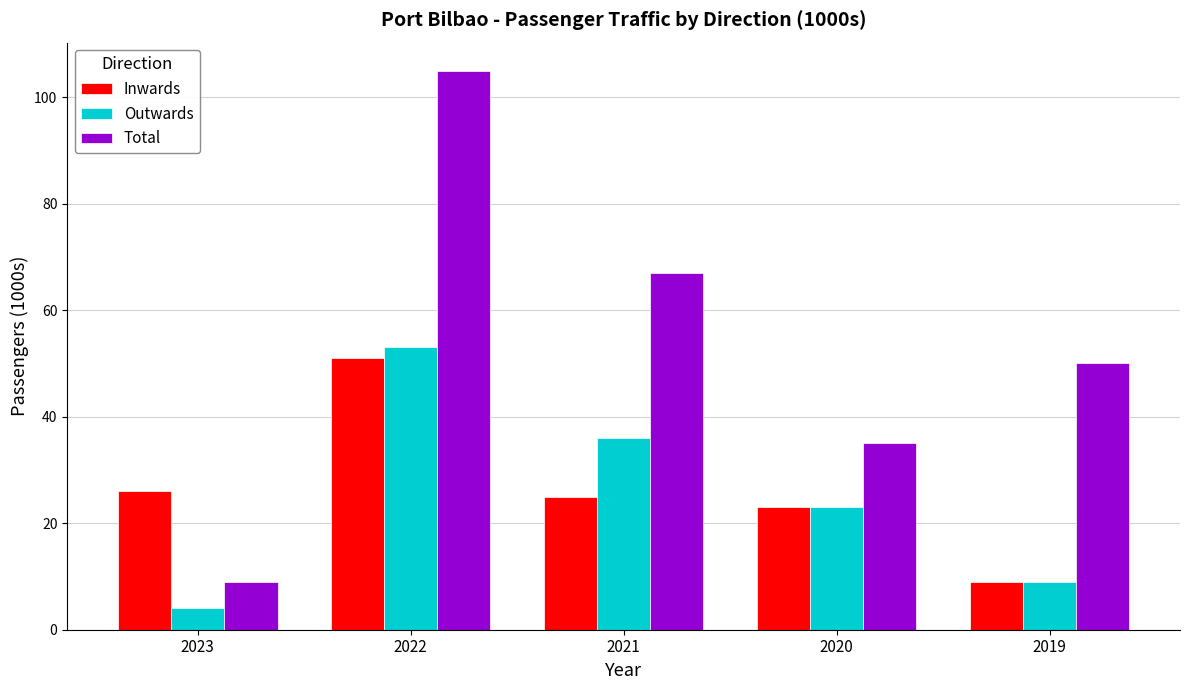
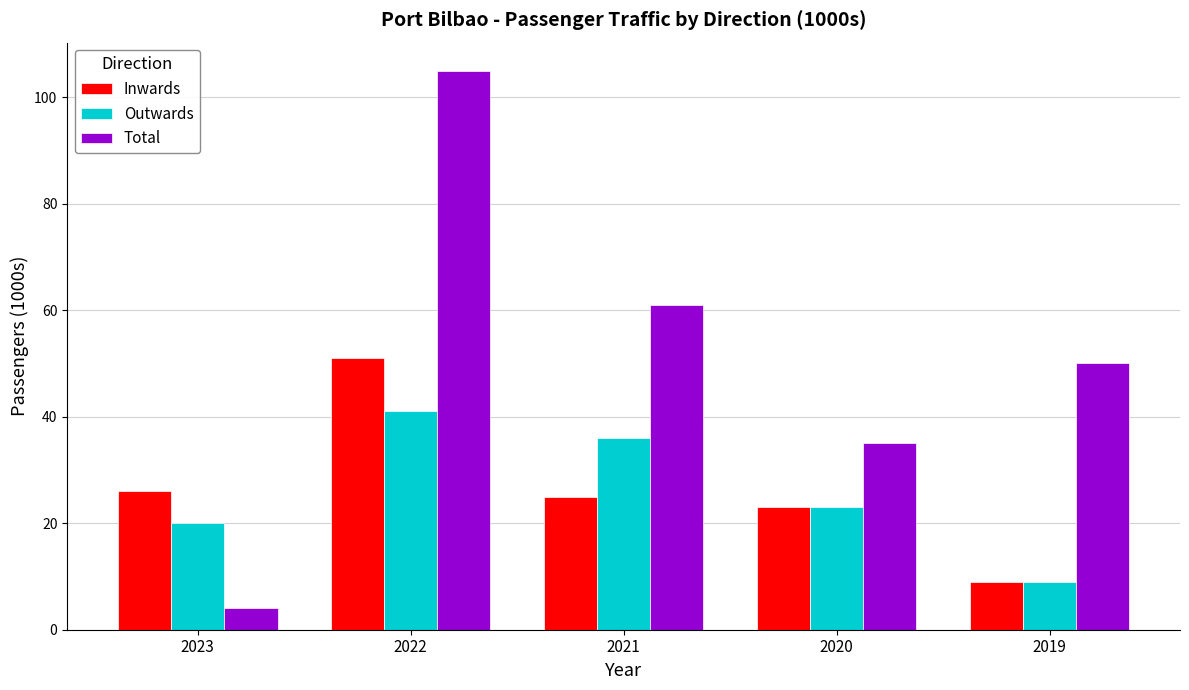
  {
    "Inwards": {
      "2023": 26,
      "2022": 51,
      "2021": 25,
      "2020": 23,
      "2019": 9
    },
    "Outwards": {
-     "2023": 4,
-     "2022": 53,
+     "2023": 20,
+     "2022": 41,
      "2021": 36,
      "2020": 23,
      "2019": 9
    },
    "Total": {
-     "2023": 9,
+     "2023": 4,
      "2022": 105,
-     "2021": 67,
+     "2021": 61,
      "2020": 35,
      "2019": 50
    }
  }
